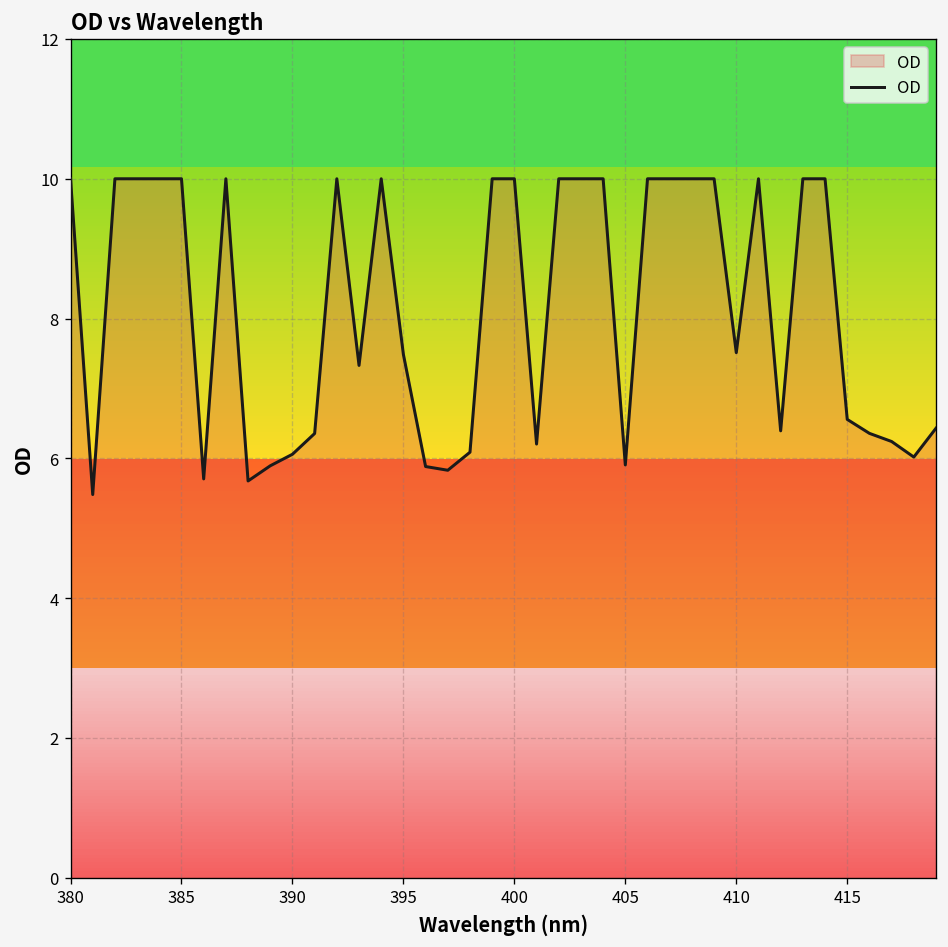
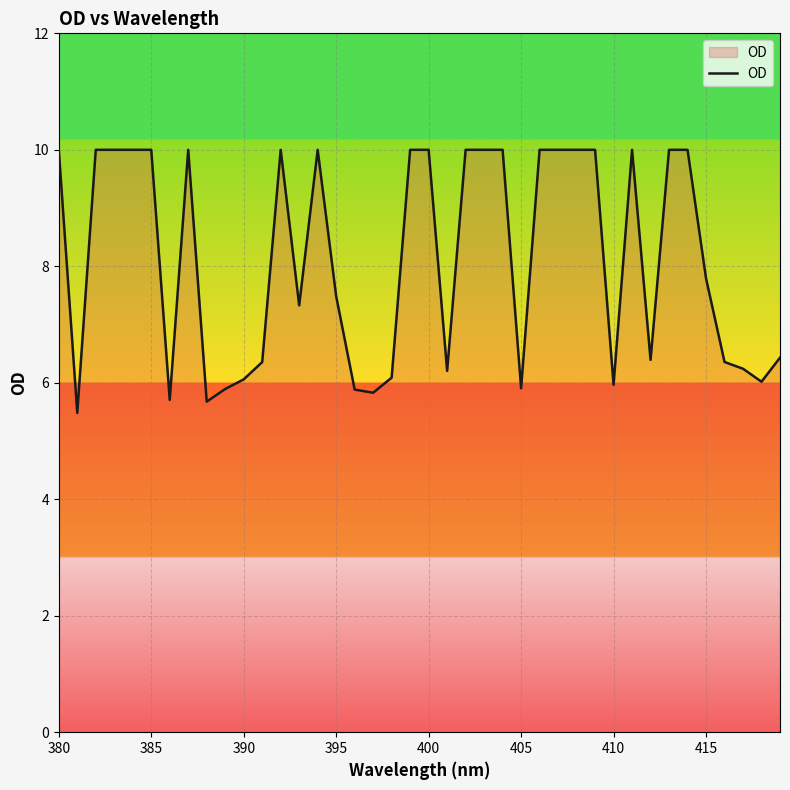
  {
    "380": 10.0,
    "385": 10.0,
    "390": 6.1,
    "395": 7.5,
    "400": 10.0,
    "405": 5.9,
-   "410": 7.5,
-   "415": 6.6
+   "410": 6.0,
+   "415": 7.8
  }
